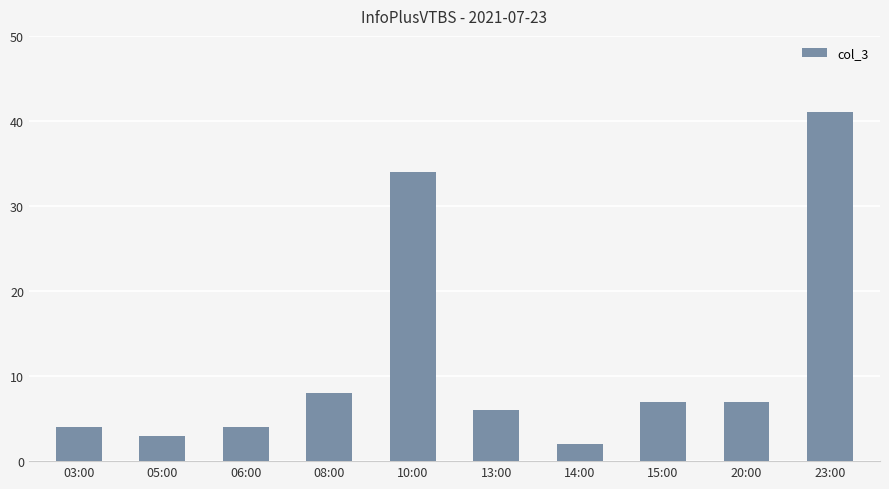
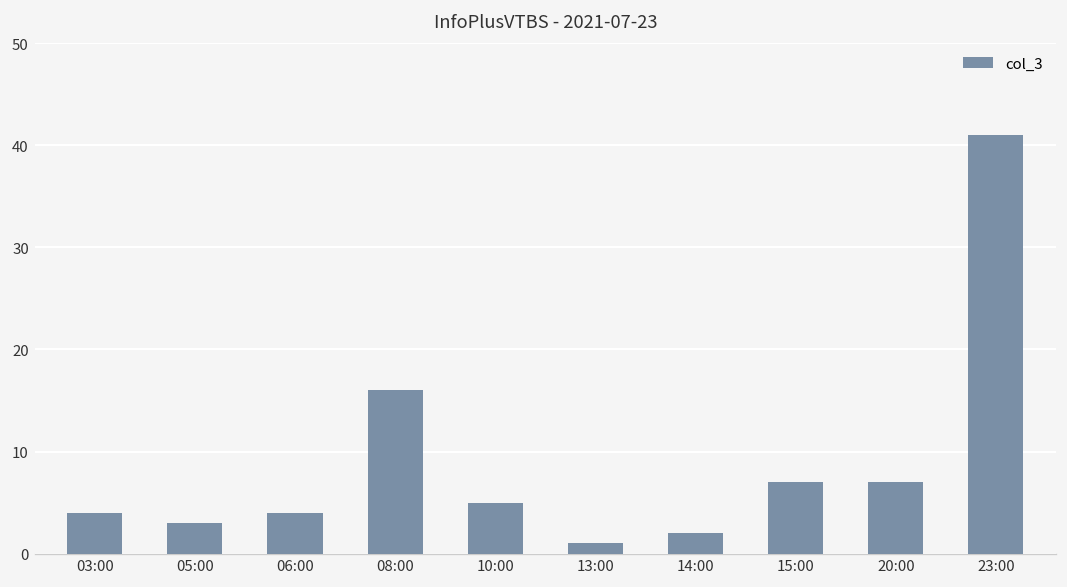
  {
    "03:00": 4,
    "05:00": 3,
    "06:00": 4,
-   "08:00": 8,
-   "10:00": 34,
-   "13:00": 6,
+   "08:00": 16,
+   "10:00": 5,
+   "13:00": 1,
    "14:00": 2,
    "15:00": 7,
    "20:00": 7,
    "23:00": 41
  }
